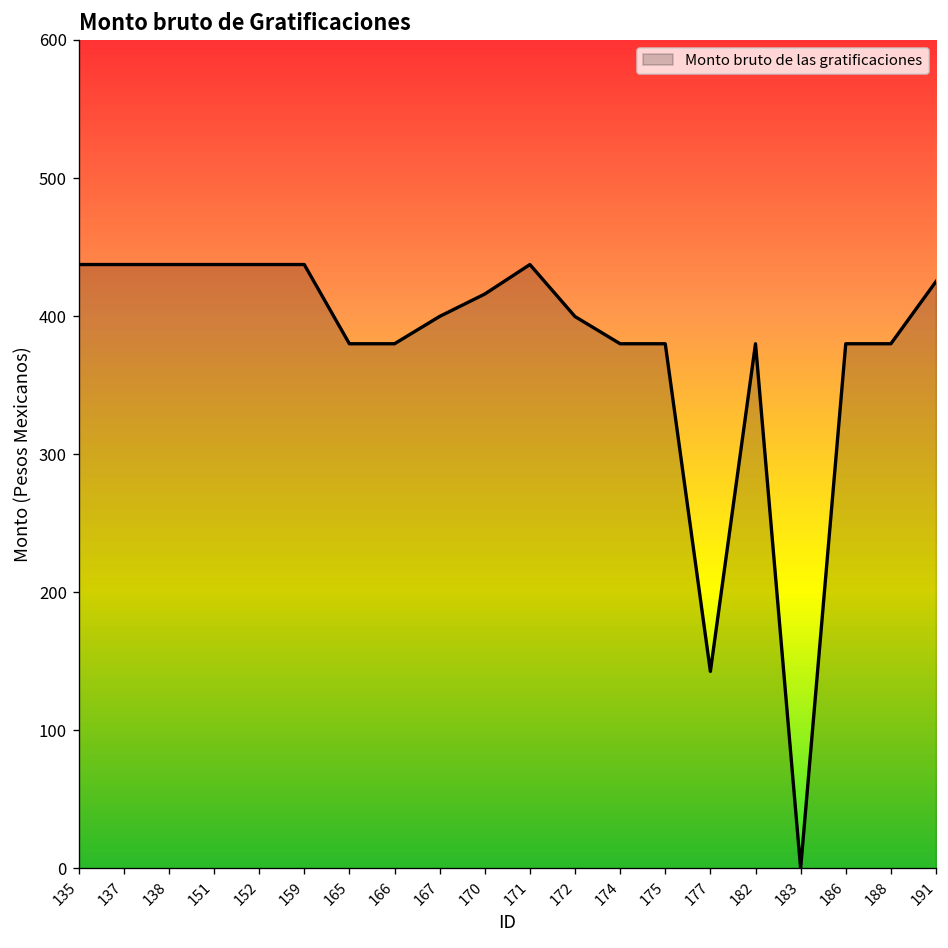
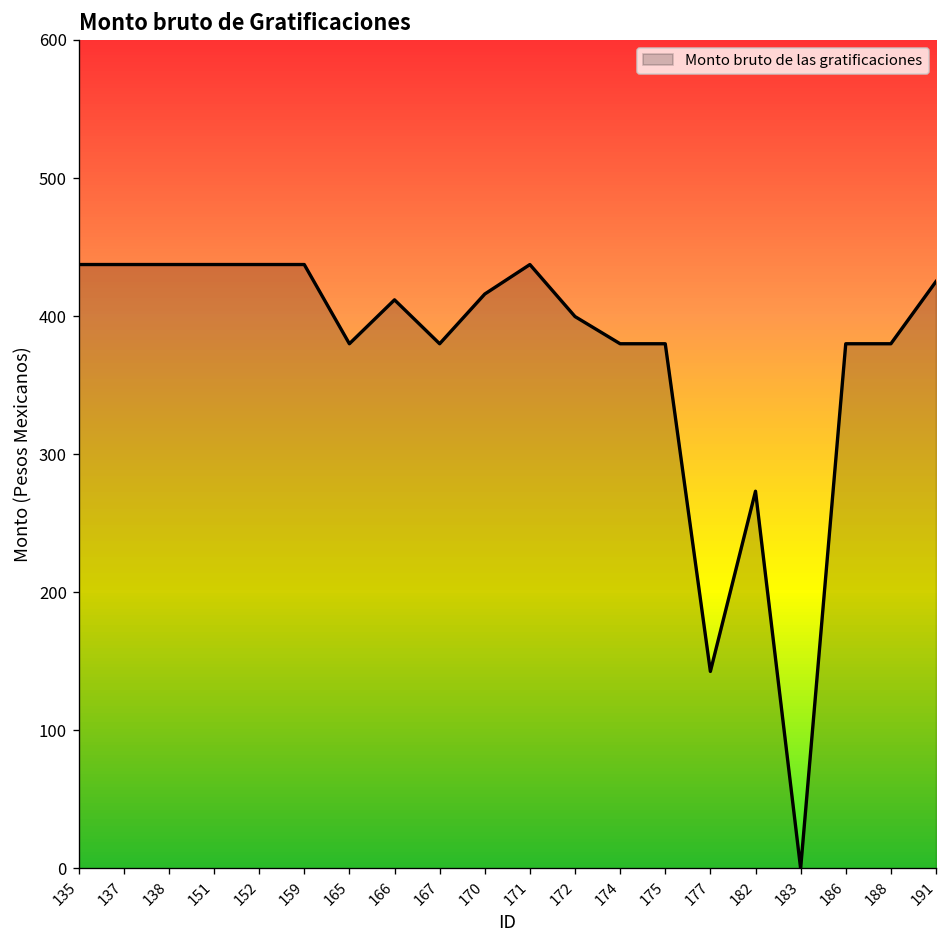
  {
    "135": 437,
    "137": 437,
    "138": 437,
    "151": 437,
    "152": 437,
    "159": 437,
    "165": 380,
-   "166": 380,
-   "167": 400,
+   "166": 412,
+   "167": 380,
    "170": 416,
    "171": 437,
    "172": 400,
    "174": 380,
    "175": 380,
    "177": 143,
-   "182": 380,
+   "182": 273,
    "183": 0,
    "186": 380,
    "188": 380,
    "191": 425
  }
